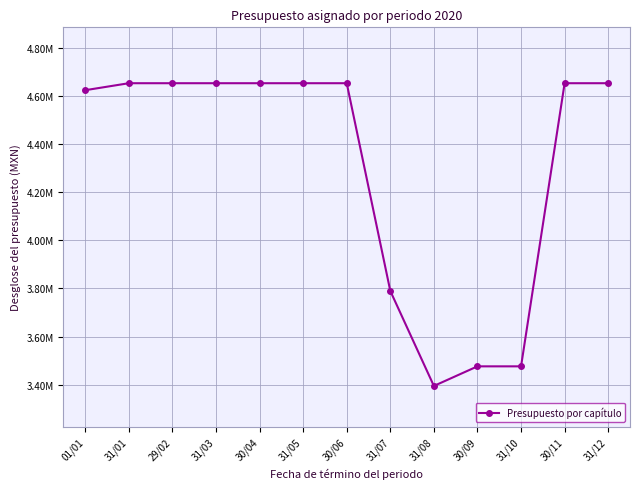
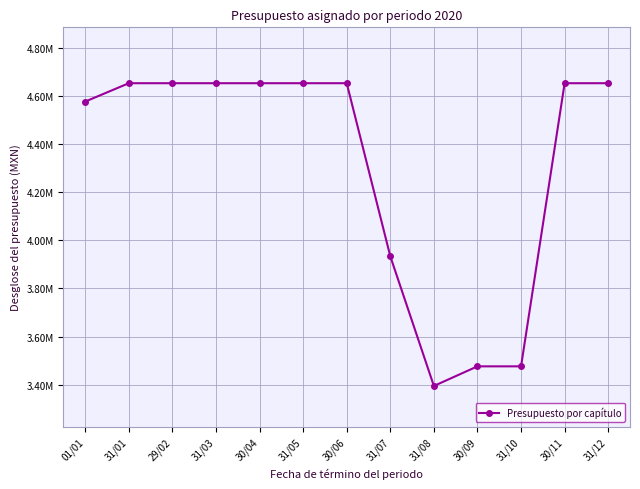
  {
-   "01/01": 4630000,
+   "01/01": 4580000,
    "31/01": 4660000,
    "29/02": 4660000,
    "31/03": 4660000,
    "30/04": 4660000,
    "31/05": 4660000,
    "30/06": 4660000,
-   "31/07": 3790000,
+   "31/07": 3930000,
    "31/08": 3390000,
    "30/09": 3480000,
    "31/10": 3480000,
    "30/11": 4660000,
    "31/12": 4660000
  }
